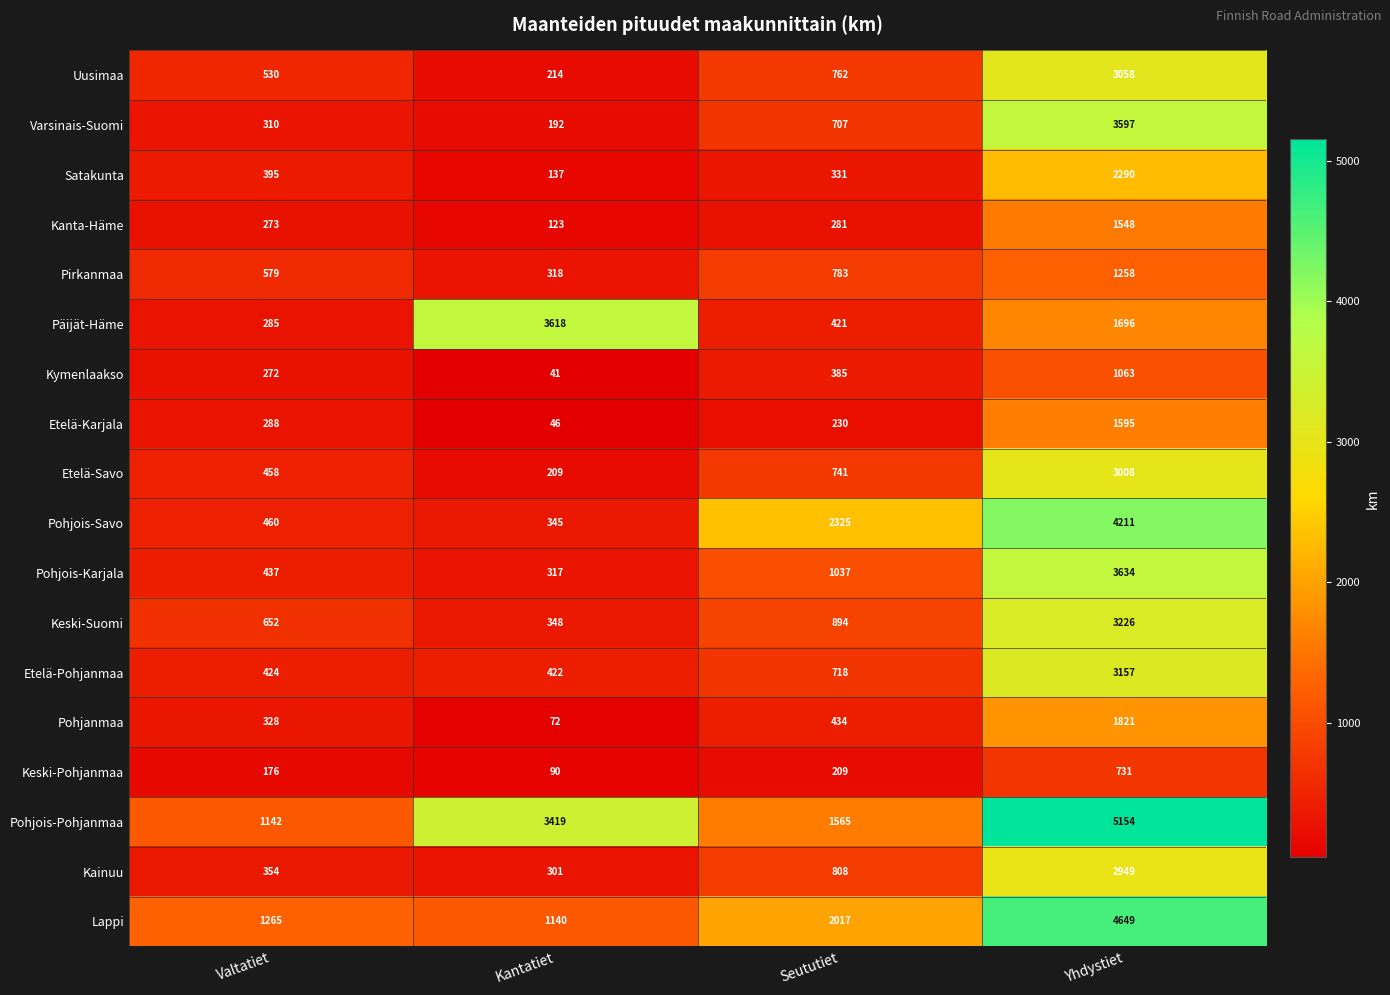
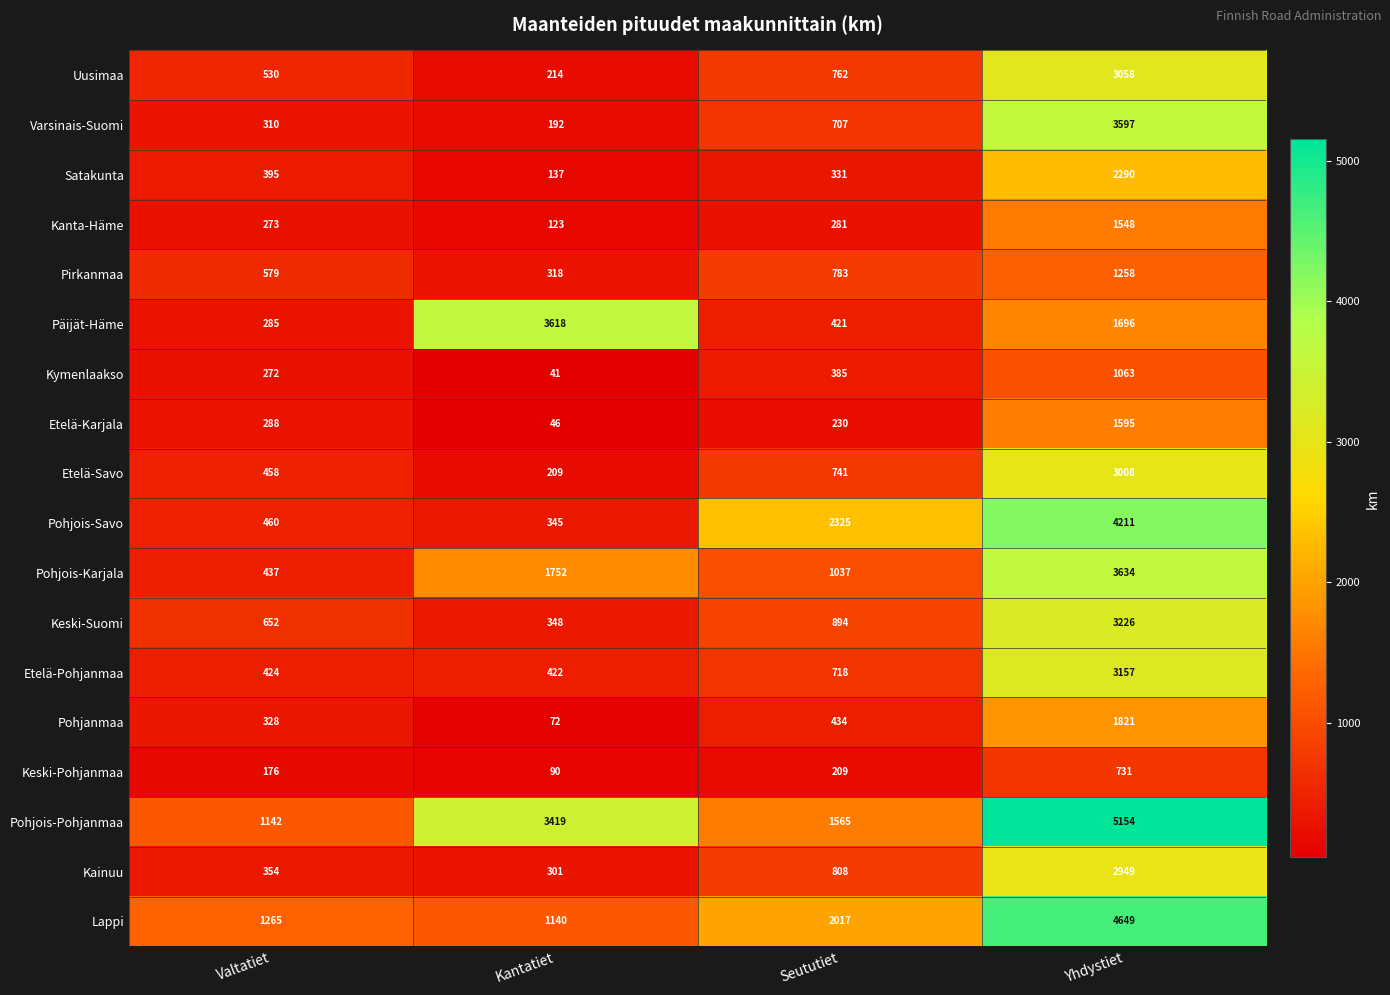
  {
    "Uusimaa": {
      "Valtatiet": 530,
      "Kantatiet": 214,
      "Seututiet": 762,
      "Yhdystiet": 3058
    },
    "Varsinais-Suomi": {
      "Valtatiet": 310,
      "Kantatiet": 192,
      "Seututiet": 707,
      "Yhdystiet": 3597
    },
    "Satakunta": {
      "Valtatiet": 395,
      "Kantatiet": 137,
      "Seututiet": 331,
      "Yhdystiet": 2290
    },
    "Kanta-Häme": {
      "Valtatiet": 273,
      "Kantatiet": 123,
      "Seututiet": 281,
      "Yhdystiet": 1548
    },
    "Pirkanmaa": {
      "Valtatiet": 579,
      "Kantatiet": 318,
      "Seututiet": 783,
      "Yhdystiet": 1258
    },
    "Päijät-Häme": {
      "Valtatiet": 285,
      "Kantatiet": 3618,
      "Seututiet": 421,
      "Yhdystiet": 1696
    },
    "Kymenlaakso": {
      "Valtatiet": 272,
      "Kantatiet": 41,
      "Seututiet": 385,
      "Yhdystiet": 1063
    },
    "Etelä-Karjala": {
      "Valtatiet": 288,
      "Kantatiet": 46,
      "Seututiet": 230,
      "Yhdystiet": 1595
    },
    "Etelä-Savo": {
      "Valtatiet": 458,
      "Kantatiet": 209,
      "Seututiet": 741,
      "Yhdystiet": 3008
    },
    "Pohjois-Savo": {
      "Valtatiet": 460,
      "Kantatiet": 345,
      "Seututiet": 2325,
      "Yhdystiet": 4211
    },
    "Pohjois-Karjala": {
      "Valtatiet": 437,
-     "Kantatiet": 317,
+     "Kantatiet": 1752,
      "Seututiet": 1037,
      "Yhdystiet": 3634
    },
    "Keski-Suomi": {
      "Valtatiet": 652,
      "Kantatiet": 348,
      "Seututiet": 894,
      "Yhdystiet": 3226
    },
    "Etelä-Pohjanmaa": {
      "Valtatiet": 424,
      "Kantatiet": 422,
      "Seututiet": 718,
      "Yhdystiet": 3157
    },
    "Pohjanmaa": {
      "Valtatiet": 328,
      "Kantatiet": 72,
      "Seututiet": 434,
      "Yhdystiet": 1821
    },
    "Keski-Pohjanmaa": {
      "Valtatiet": 176,
      "Kantatiet": 90,
      "Seututiet": 209,
      "Yhdystiet": 731
    },
    "Pohjois-Pohjanmaa": {
      "Valtatiet": 1142,
      "Kantatiet": 3419,
      "Seututiet": 1565,
      "Yhdystiet": 5154
    },
    "Kainuu": {
      "Valtatiet": 354,
      "Kantatiet": 301,
      "Seututiet": 808,
      "Yhdystiet": 2949
    },
    "Lappi": {
      "Valtatiet": 1265,
      "Kantatiet": 1140,
      "Seututiet": 2017,
      "Yhdystiet": 4649
    }
  }
